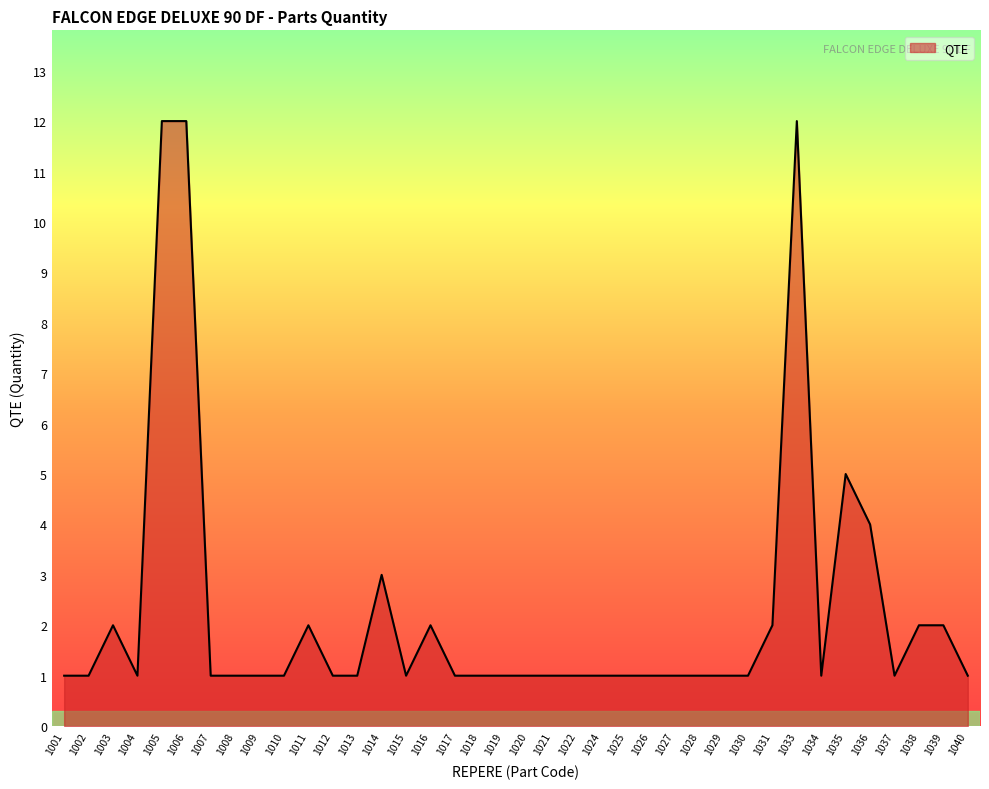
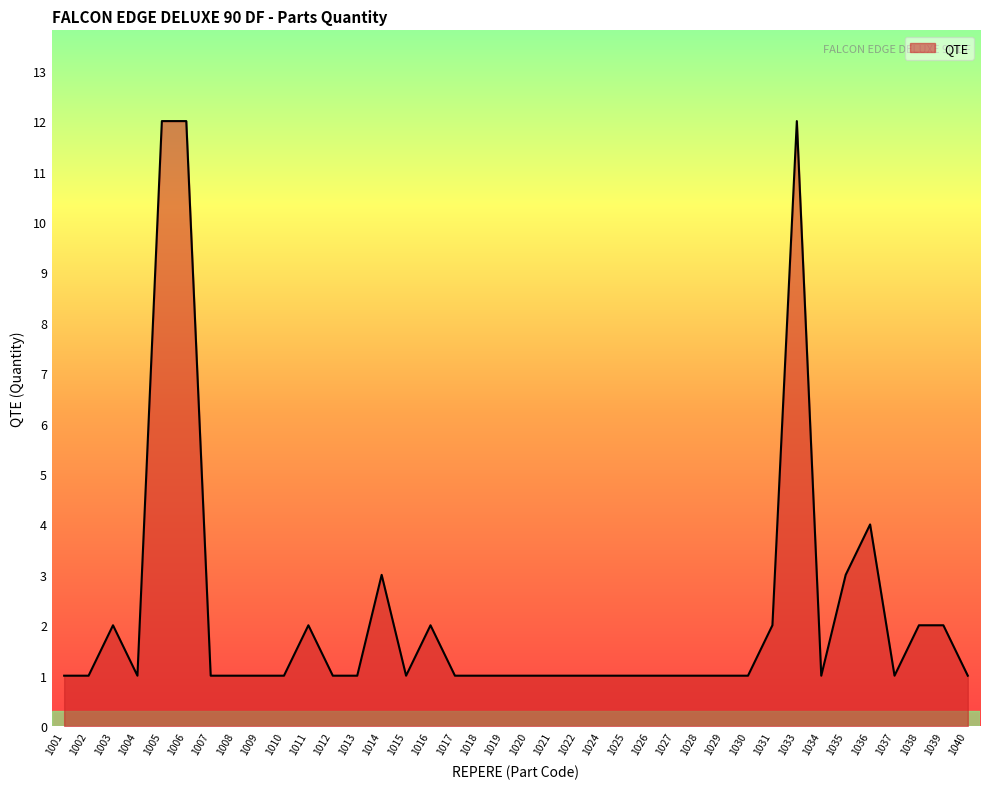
  {
    "1001": 1,
    "1002": 1,
    "1003": 2,
    "1004": 1,
    "1005": 12,
    "1006": 12,
    "1007": 1,
    "1008": 1,
    "1009": 1,
    "1010": 1,
    "1011": 2,
    "1012": 1,
    "1013": 1,
    "1014": 3,
    "1015": 1,
    "1016": 2,
    "1017": 1,
    "1018": 1,
    "1019": 1,
    "1020": 1,
    "1021": 1,
    "1022": 1,
    "1024": 1,
    "1025": 1,
    "1026": 1,
    "1027": 1,
    "1028": 1,
    "1029": 1,
    "1030": 1,
    "1031": 2,
    "1033": 12,
    "1034": 1,
-   "1035": 5,
+   "1035": 3,
    "1036": 4,
    "1037": 1,
    "1038": 2,
    "1039": 2,
    "1040": 1
  }
